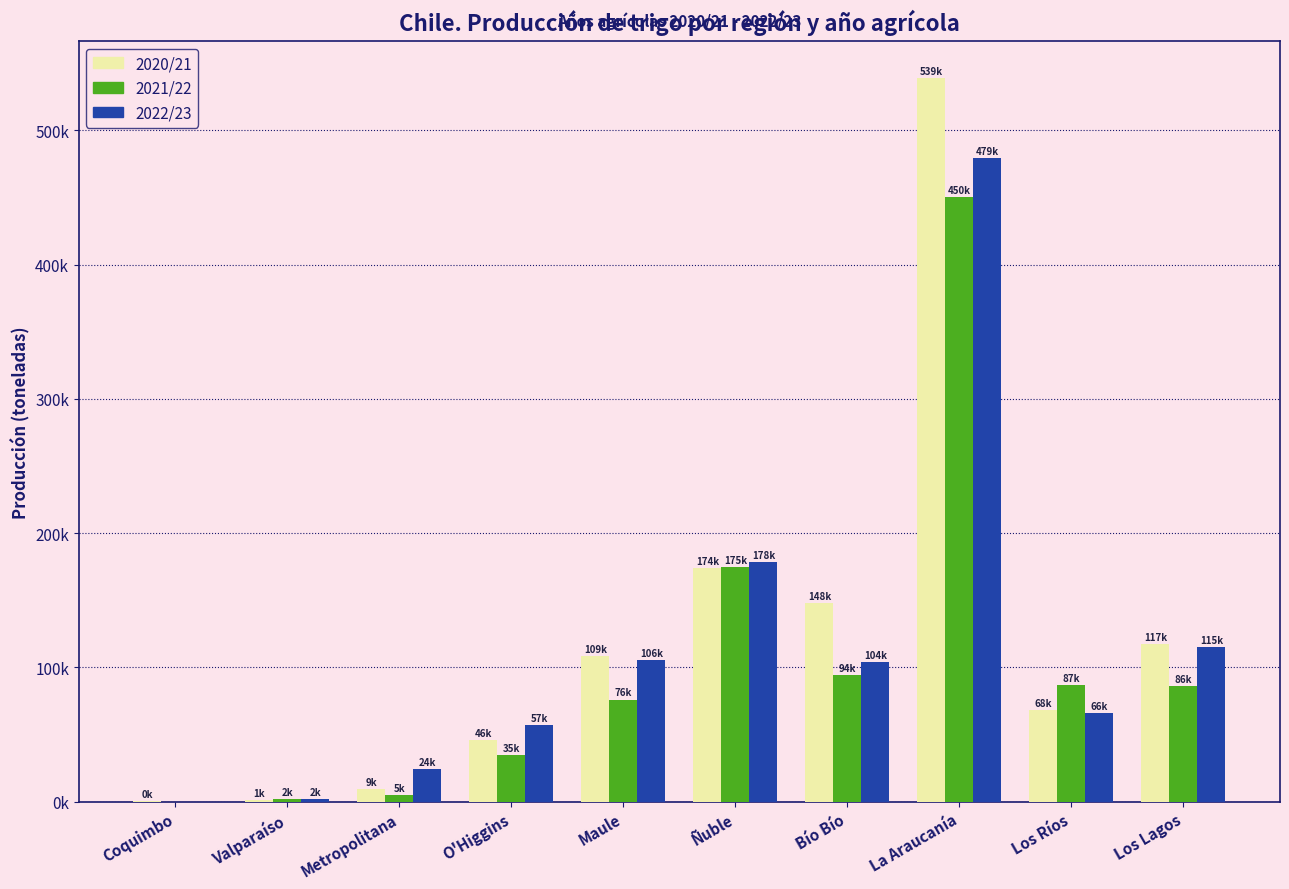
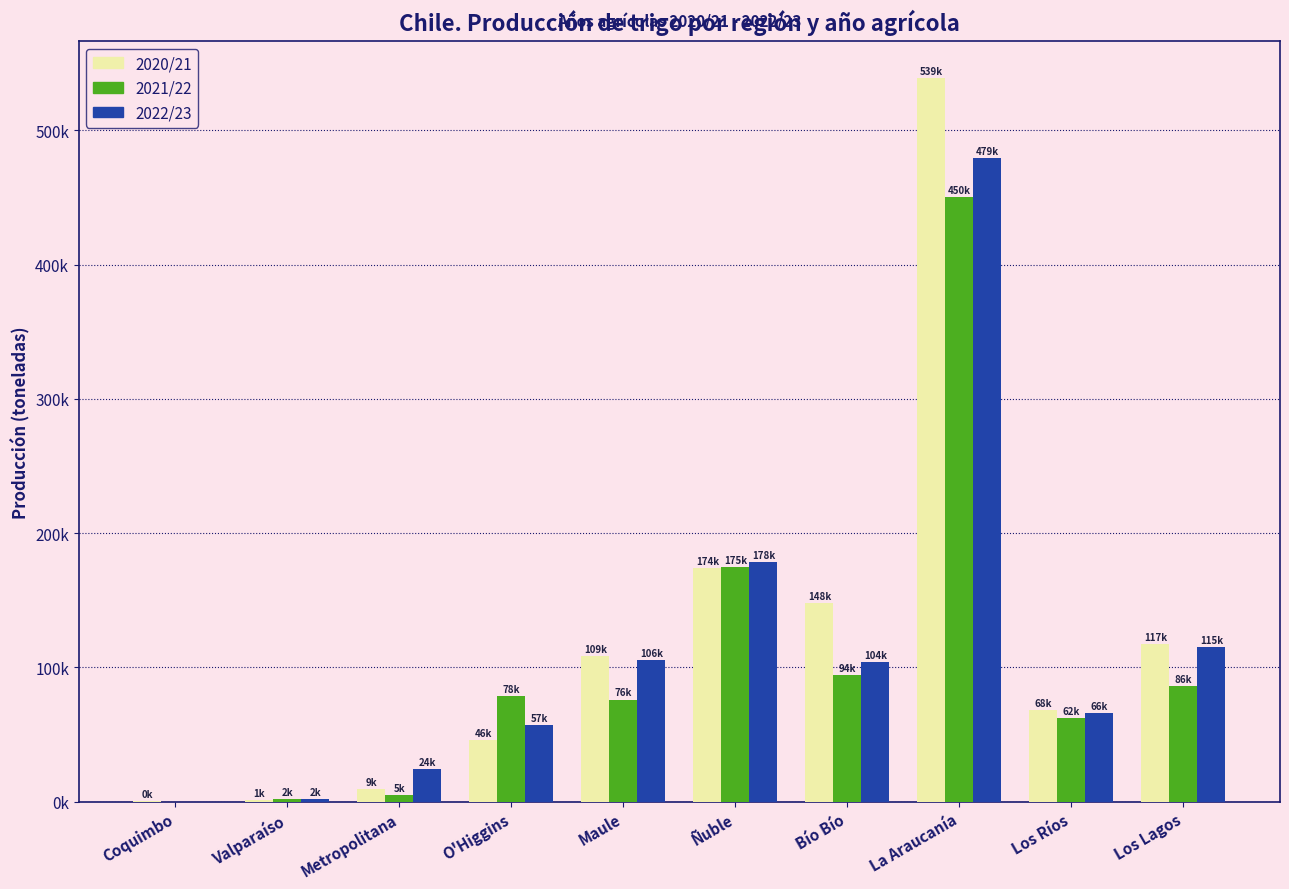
  {
    "2020/21": {
      "Valparaíso": "1k",
      "Metropolitana": "9k",
      "O'Higgins": "46k",
      "Maule": "109k",
      "Ñuble": "174k",
      "Bío Bío": "148k",
      "La Araucanía": "539k",
      "Los Ríos": "68k",
      "Los Lagos": "117k"
    },
    "2021/22": {
      "Coquimbo": "0k",
      "Valparaíso": "2k",
      "Metropolitana": "5k",
-     "O'Higgins": "35k",
+     "O'Higgins": "78k",
      "Maule": "76k",
      "Ñuble": "175k",
      "Bío Bío": "94k",
      "La Araucanía": "450k",
-     "Los Ríos": "87k",
+     "Los Ríos": "62k",
      "Los Lagos": "86k"
    },
    "2022/23": {
      "Valparaíso": "2k",
      "Metropolitana": "24k",
      "O'Higgins": "57k",
      "Maule": "106k",
      "Ñuble": "178k",
      "Bío Bío": "104k",
      "La Araucanía": "479k",
      "Los Ríos": "66k",
      "Los Lagos": "115k"
    }
  }
